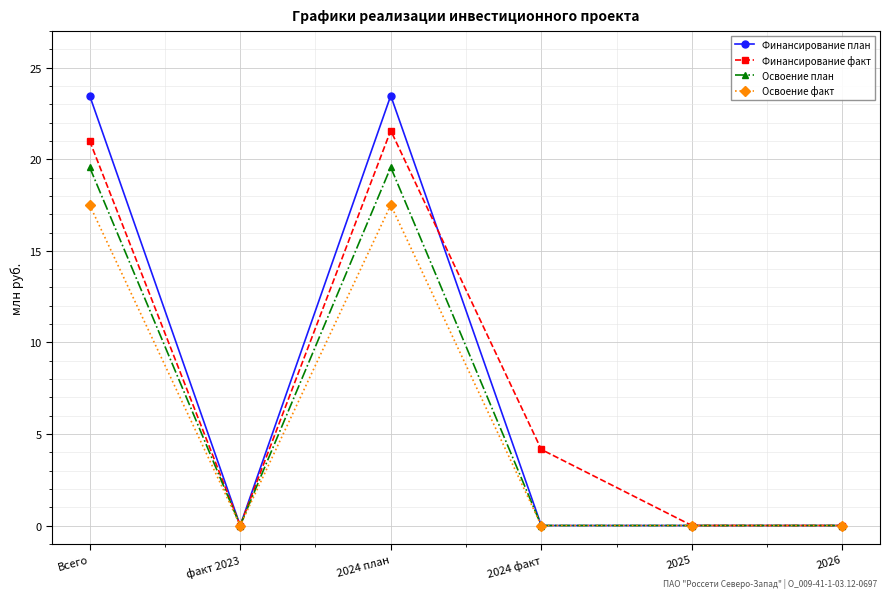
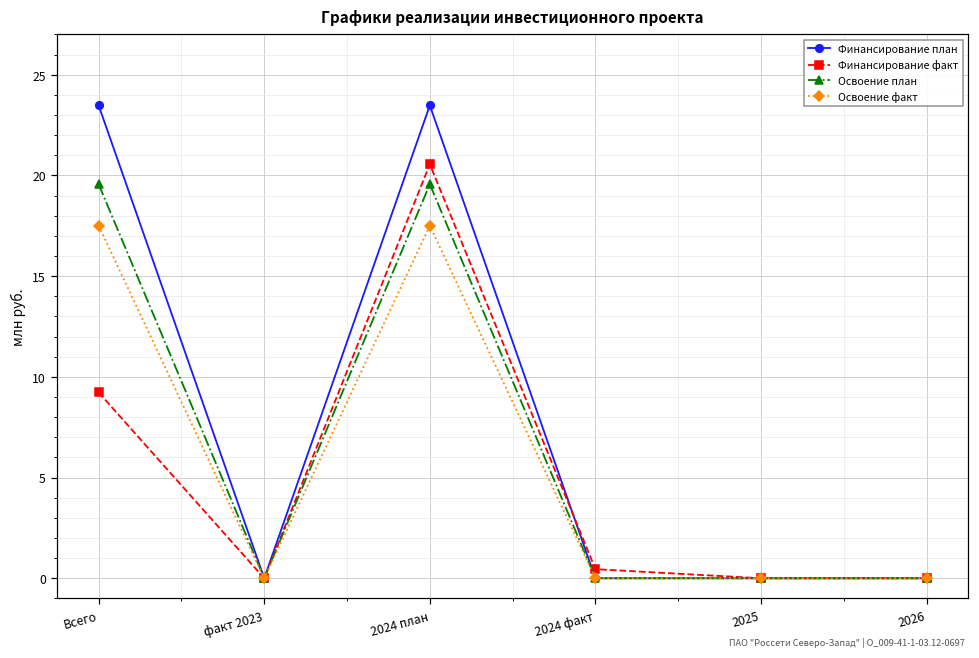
  {
    "Финансирование план": {
      "Всего": 23.5,
      "2024 план": 23.5
    },
    "Финансирование факт": {
-     "Всего": 21.0,
-     "2024 план": 21.6,
-     "2024 факт": 4.2
+     "Всего": 9.2,
+     "2024 план": 20.6,
+     "2024 факт": 0.5
    },
    "Освоение план": {
      "Всего": 19.6,
      "2024 план": 19.6
    },
    "Освоение факт": {
      "Всего": 17.5,
      "2024 план": 17.5
    }
  }
